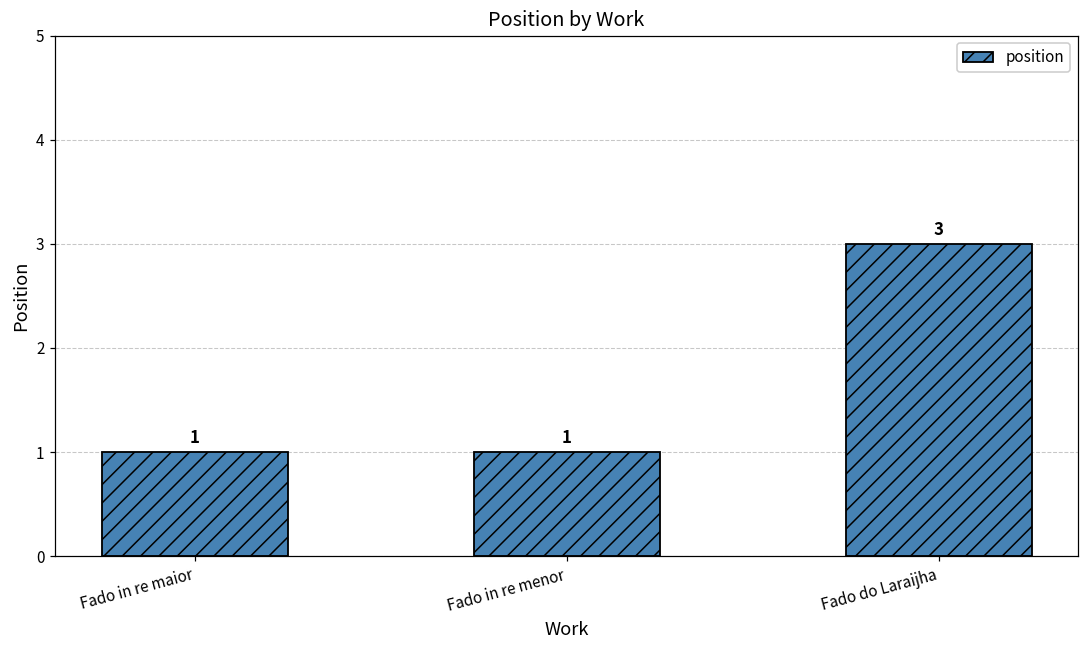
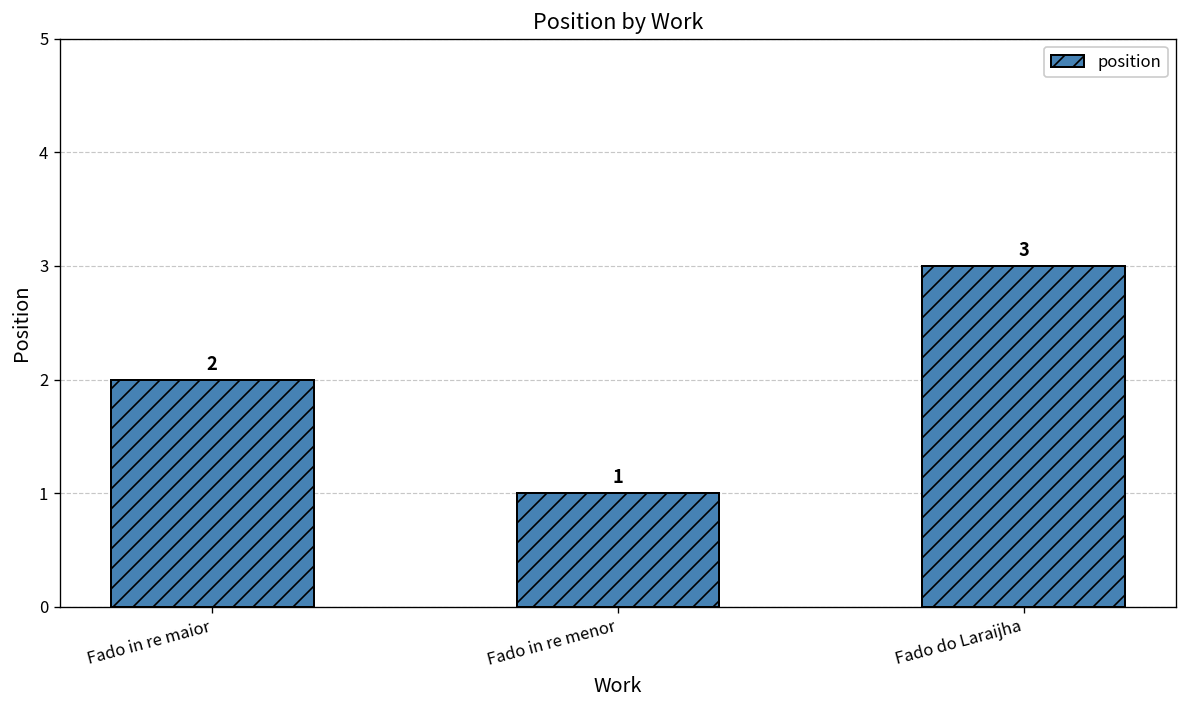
  {
-   "Fado in re maior": 1,
+   "Fado in re maior": 2,
    "Fado in re menor": 1,
    "Fado do Laraijha": 3
  }
